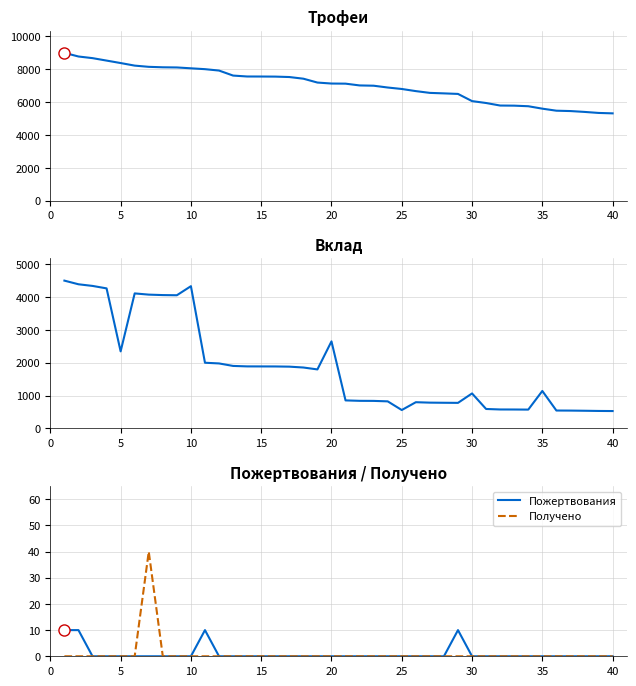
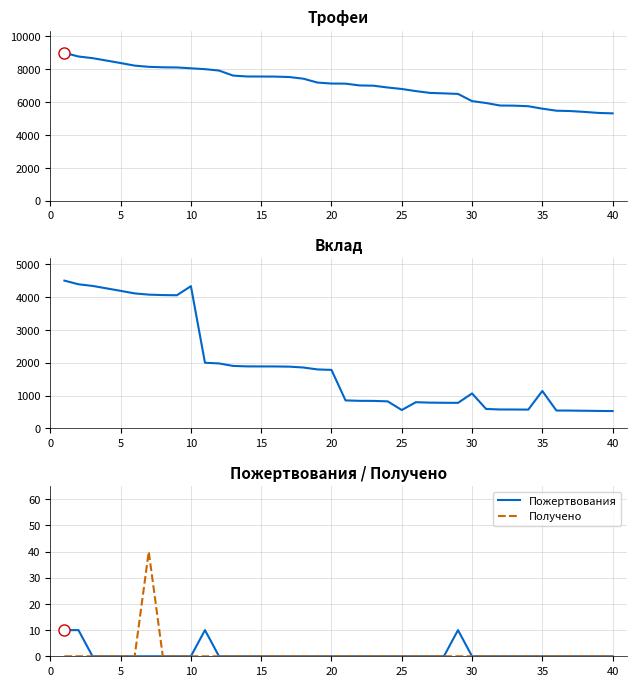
  {
    "Вклад": {
-     "5": 2300,
+     "5": 4200,
      "10": 4300,
      "15": 1900,
-     "20": 2700,
+     "20": 1800,
      "25": 600,
      "30": 1100,
      "35": 1100,
      "40": 500
    }
  }
